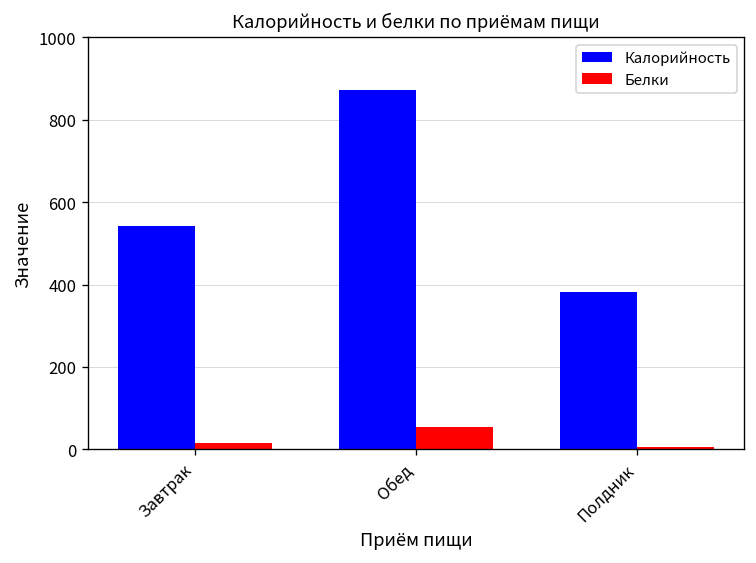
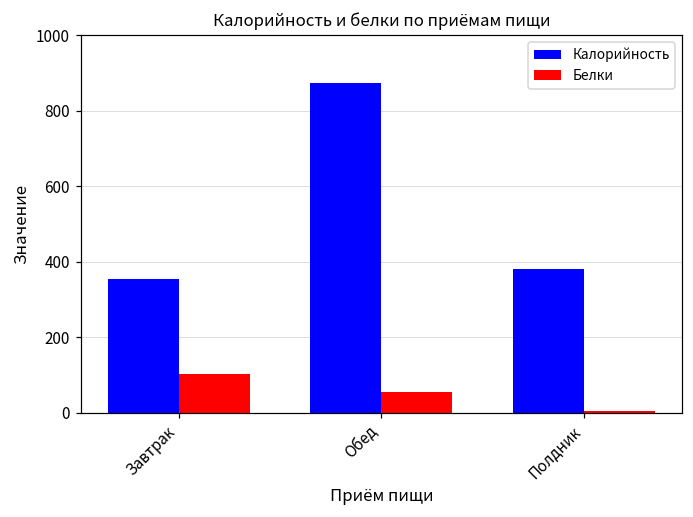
  {
    "Калорийность": {
-     "Завтрак": 540,
+     "Завтрак": 350,
      "Обед": 870,
      "Полдник": 380
    },
    "Белки": {
-     "Завтрак": 20,
+     "Завтрак": 100,
      "Обед": 50
    }
  }
